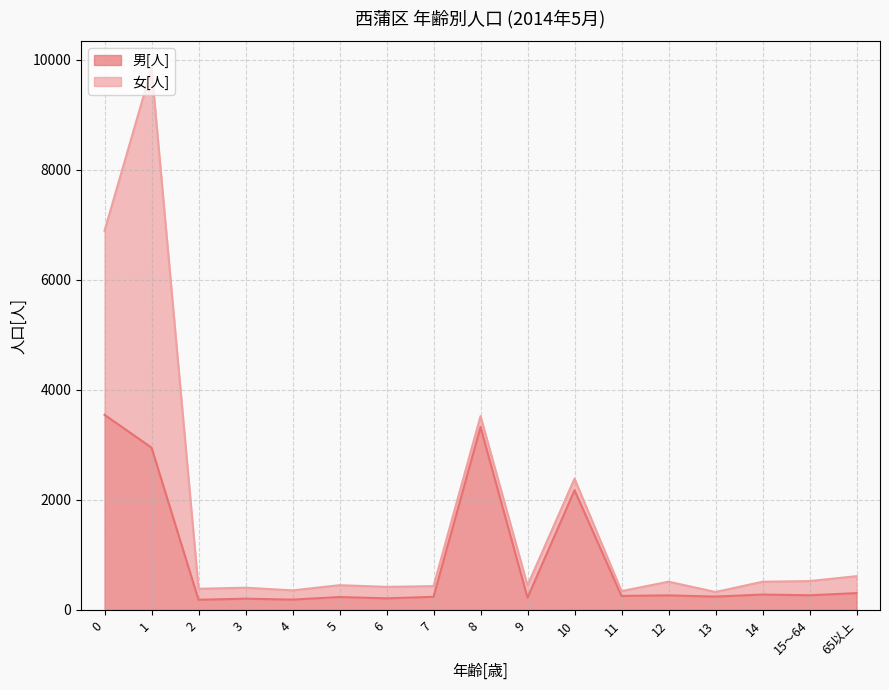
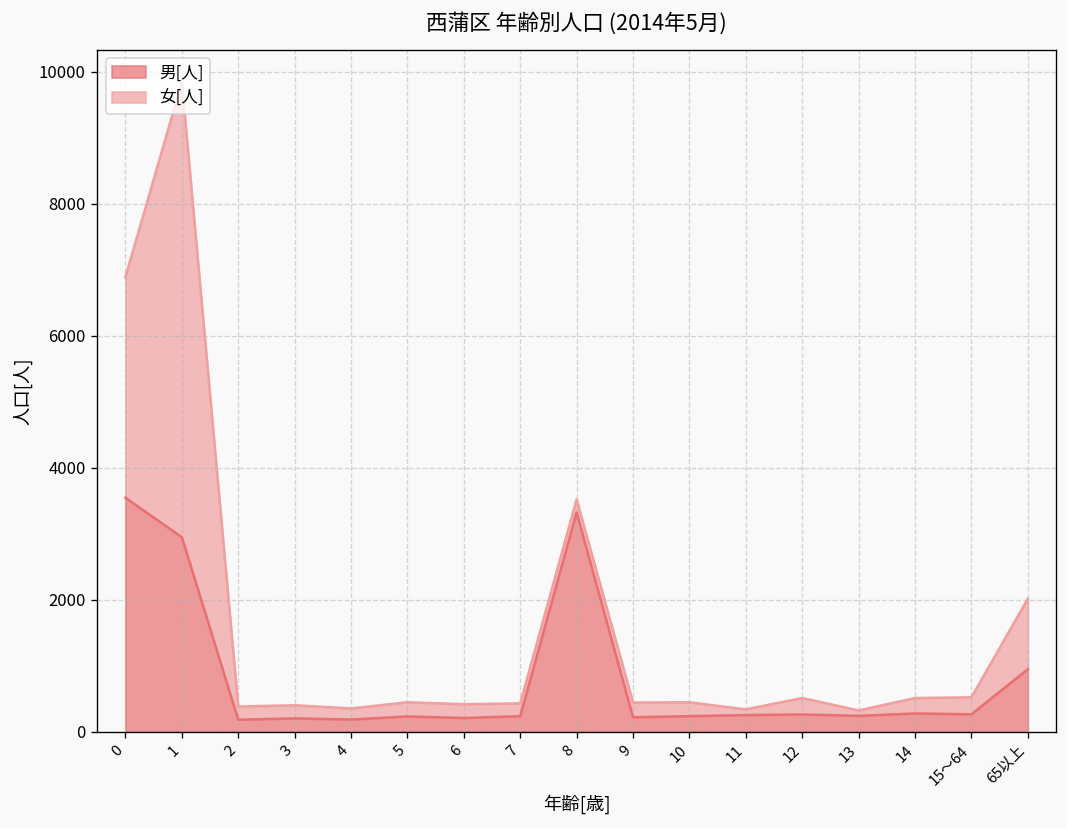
  {
    "男[人]": {
      "0": 3500,
      "1": 3000,
      "2": 200,
      "3": 200,
      "4": 200,
      "5": 200,
      "6": 200,
      "7": 200,
      "8": 3300,
      "9": 200,
-     "10": 2200,
+     "10": 200,
      "11": 300,
      "12": 300,
      "13": 200,
      "14": 300,
      "15～64": 300,
-     "65以上": 300
+     "65以上": 900
    },
    "女[人]": {
      "0": 3300,
      "2": 200,
      "3": 200,
      "4": 200,
      "5": 200,
      "6": 200,
      "7": 200,
      "8": 200,
      "9": 200,
      "10": 200,
      "11": 100,
      "12": 200,
      "13": 100,
      "14": 200,
      "15～64": 300,
-     "65以上": 300
+     "65以上": 1100
    }
  }
